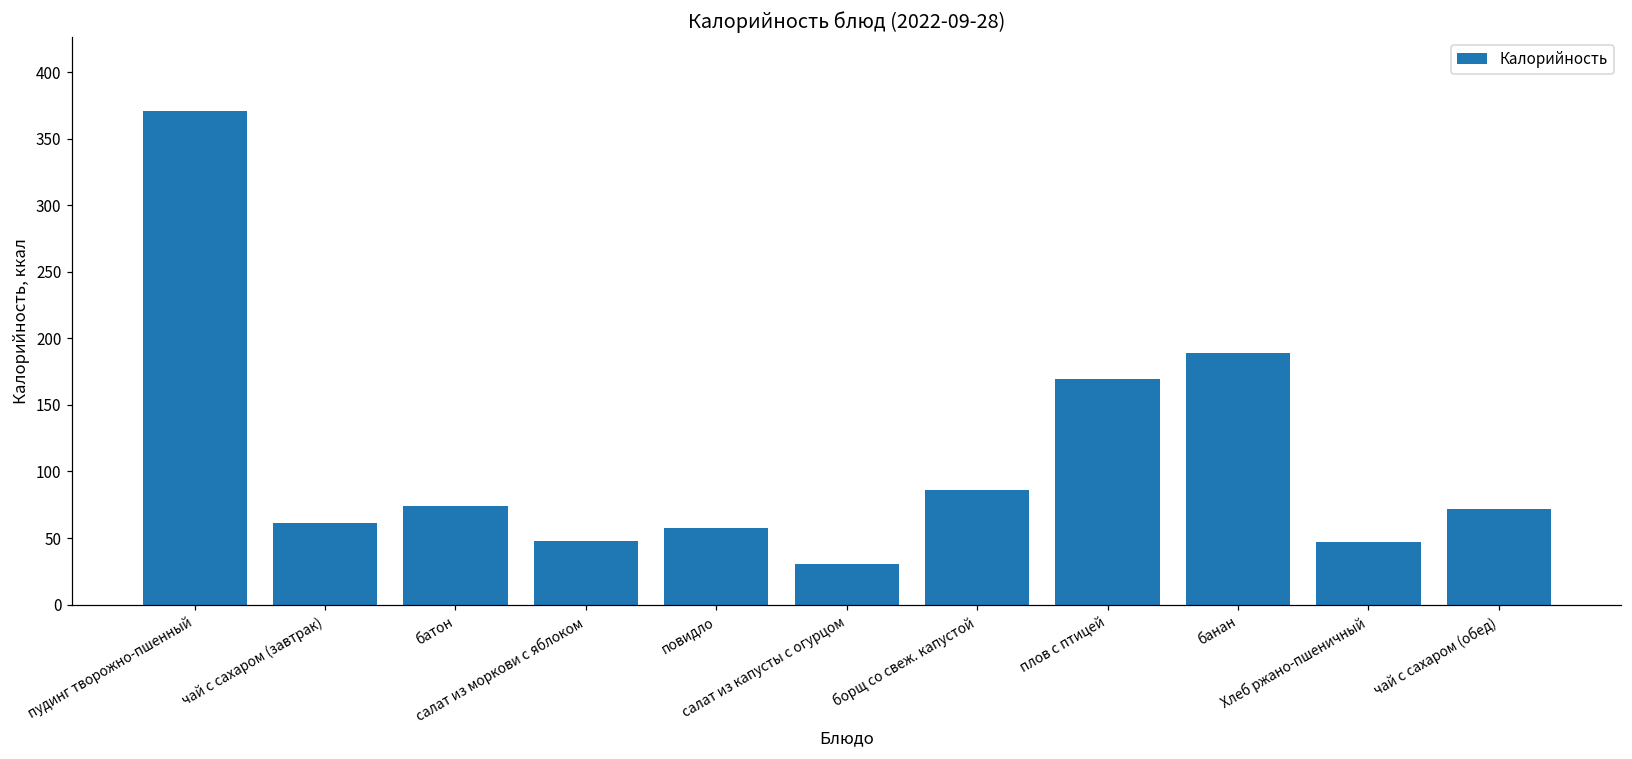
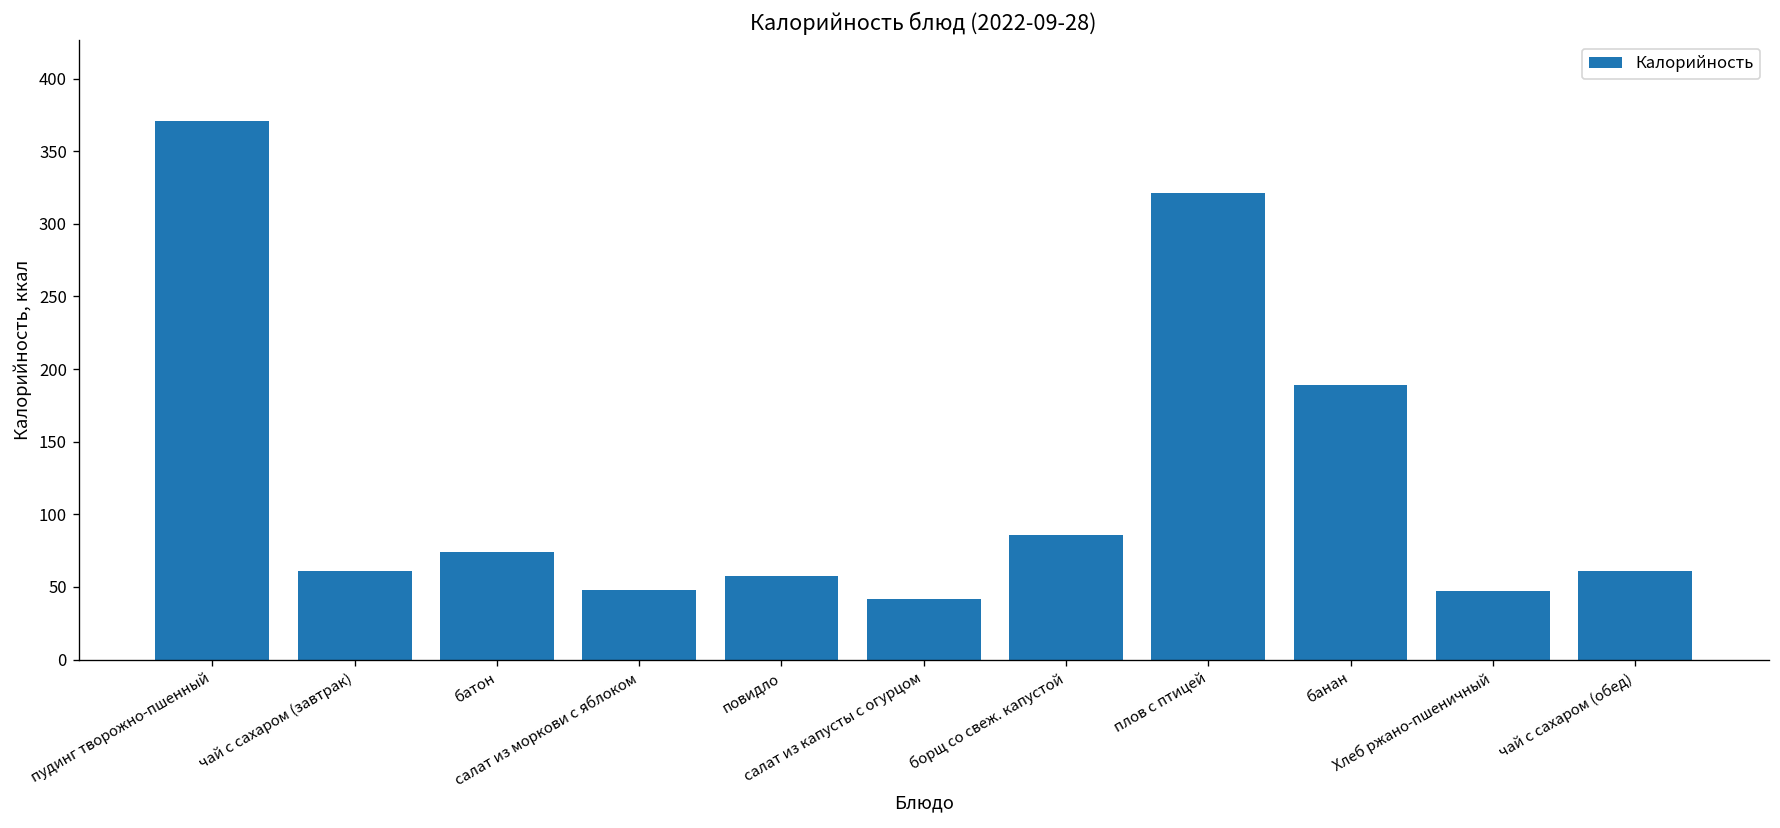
  {
    "пудинг творожно-пшенный": 371,
    "чай с сахаром (завтрак)": 61,
    "батон": 74,
    "салат из моркови с яблоком": 48,
    "повидло": 58,
-   "салат из капусты с огурцом": 30,
+   "салат из капусты с огурцом": 42,
    "борщ со свеж. капустой": 86,
-   "плов с птицей": 170,
+   "плов с птицей": 321,
    "банан": 189,
    "Хлеб ржано-пшеничный": 47,
-   "чай с сахаром (обед)": 72
+   "чай с сахаром (обед)": 61
  }
